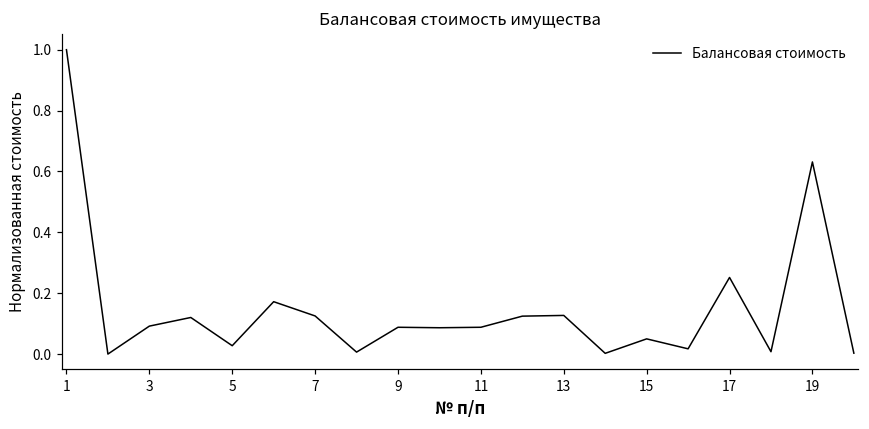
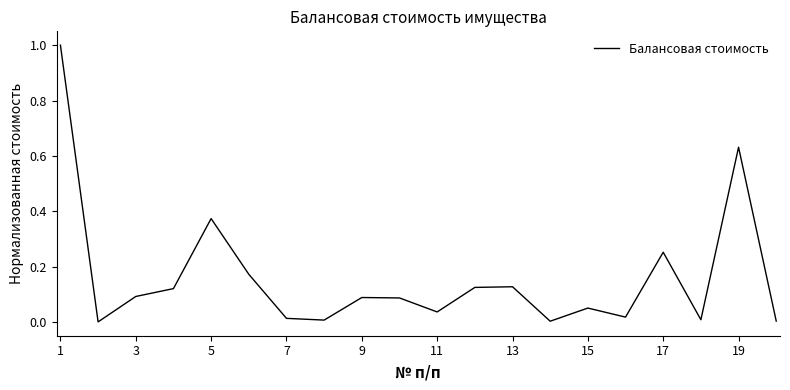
  {
    "1": 1.00,
    "3": 0.09,
-   "5": 0.03,
-   "7": 0.13,
+   "5": 0.37,
+   "7": 0.01,
    "9": 0.09,
-   "11": 0.09,
+   "11": 0.04,
    "13": 0.13,
    "15": 0.05,
    "17": 0.25,
    "19": 0.63
  }
